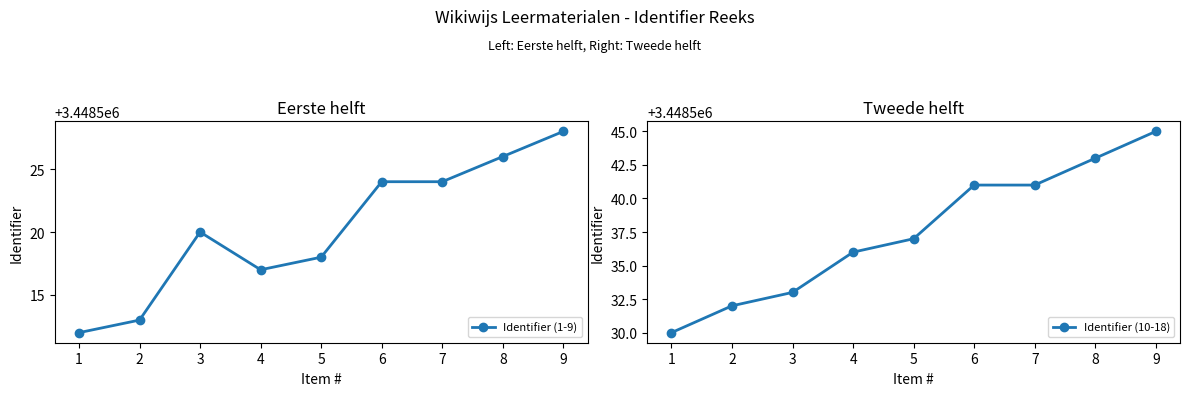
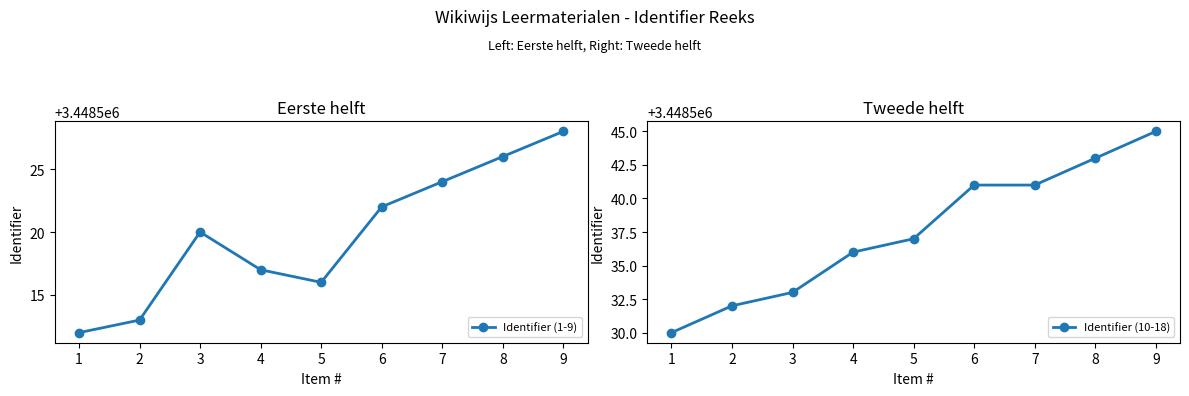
  {
    "Eerste helft": {
      "1": 3448512,
      "2": 3448513,
      "3": 3448520,
      "4": 3448517,
-     "5": 3448518,
-     "6": 3448524,
+     "5": 3448516,
+     "6": 3448522,
      "7": 3448524,
      "8": 3448526,
      "9": 3448528
    },
    "Tweede helft": {
      "1": 3448530.0,
      "2": 3448532.0,
      "3": 3448533.0,
      "4": 3448536.0,
      "5": 3448537.0,
      "6": 3448541.0,
      "7": 3448541.0,
      "8": 3448543.0,
      "9": 3448545.0
    }
  }
